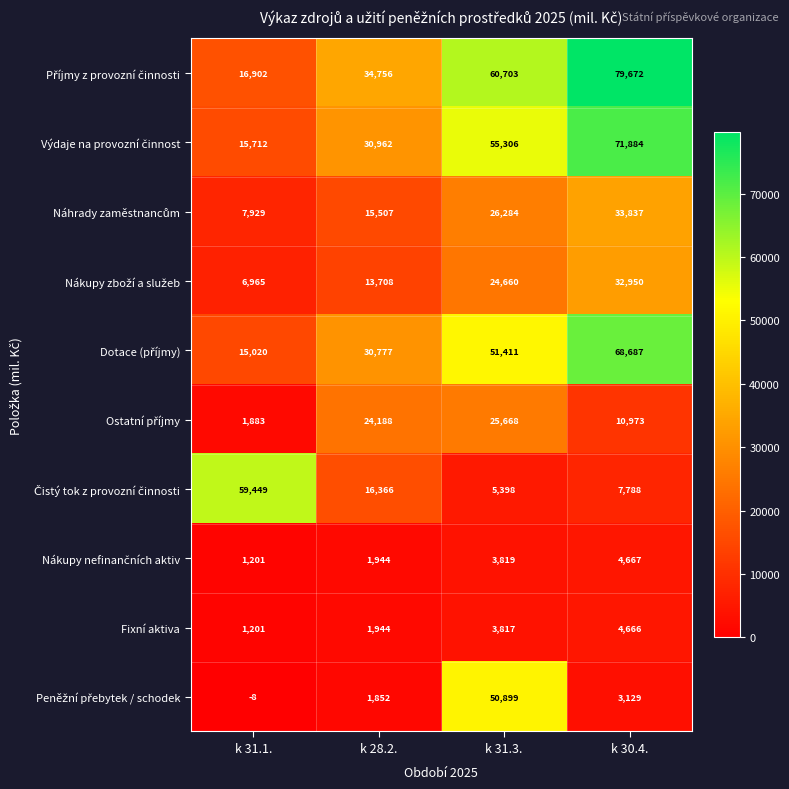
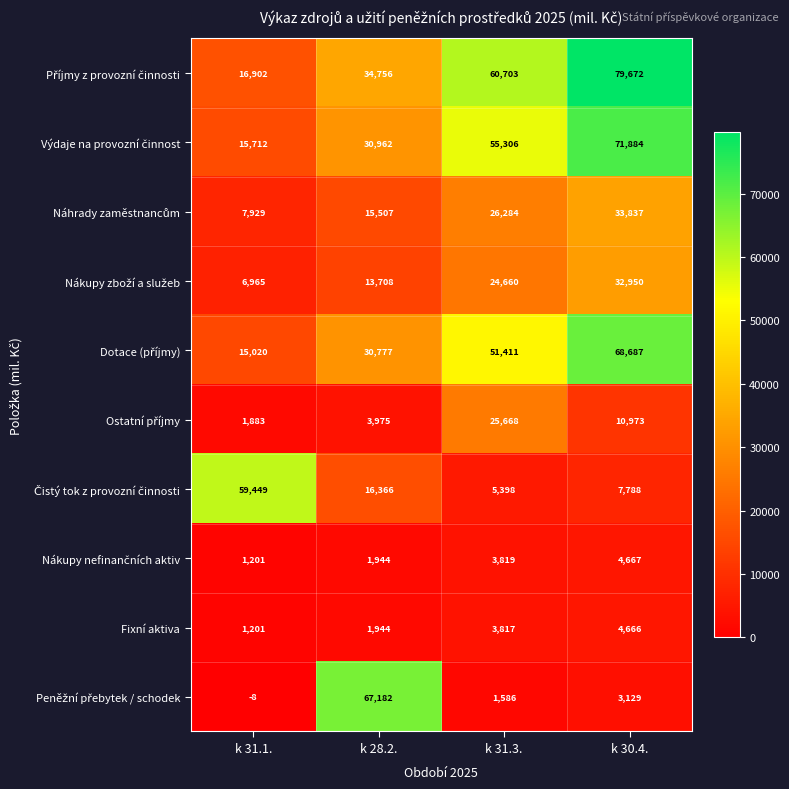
  {
    "Příjmy z provozní činnosti": {
      "k 31.1.": "16,902",
      "k 28.2.": "34,756",
      "k 31.3.": "60,703",
      "k 30.4.": "79,672"
    },
    "Výdaje na provozní činnost": {
      "k 31.1.": "15,712",
      "k 28.2.": "30,962",
      "k 31.3.": "55,306",
      "k 30.4.": "71,884"
    },
    "Náhrady zaměstnancům": {
      "k 31.1.": "7,929",
      "k 28.2.": "15,507",
      "k 31.3.": "26,284",
      "k 30.4.": "33,837"
    },
    "Nákupy zboží a služeb": {
      "k 31.1.": "6,965",
      "k 28.2.": "13,708",
      "k 31.3.": "24,660",
      "k 30.4.": "32,950"
    },
    "Dotace (příjmy)": {
      "k 31.1.": "15,020",
      "k 28.2.": "30,777",
      "k 31.3.": "51,411",
      "k 30.4.": "68,687"
    },
    "Ostatní příjmy": {
      "k 31.1.": "1,883",
-     "k 28.2.": "24,188",
+     "k 28.2.": "3,975",
      "k 31.3.": "25,668",
      "k 30.4.": "10,973"
    },
    "Čistý tok z provozní činnosti": {
      "k 31.1.": "59,449",
      "k 28.2.": "16,366",
      "k 31.3.": "5,398",
      "k 30.4.": "7,788"
    },
    "Nákupy nefinančních aktiv": {
      "k 31.1.": "1,201",
      "k 28.2.": "1,944",
      "k 31.3.": "3,819",
      "k 30.4.": "4,667"
    },
    "Fixní aktiva": {
      "k 31.1.": "1,201",
      "k 28.2.": "1,944",
      "k 31.3.": "3,817",
      "k 30.4.": "4,666"
    },
    "Peněžní přebytek / schodek": {
      "k 31.1.": "-8",
-     "k 28.2.": "1,852",
-     "k 31.3.": "50,899",
+     "k 28.2.": "67,182",
+     "k 31.3.": "1,586",
      "k 30.4.": "3,129"
    }
  }
